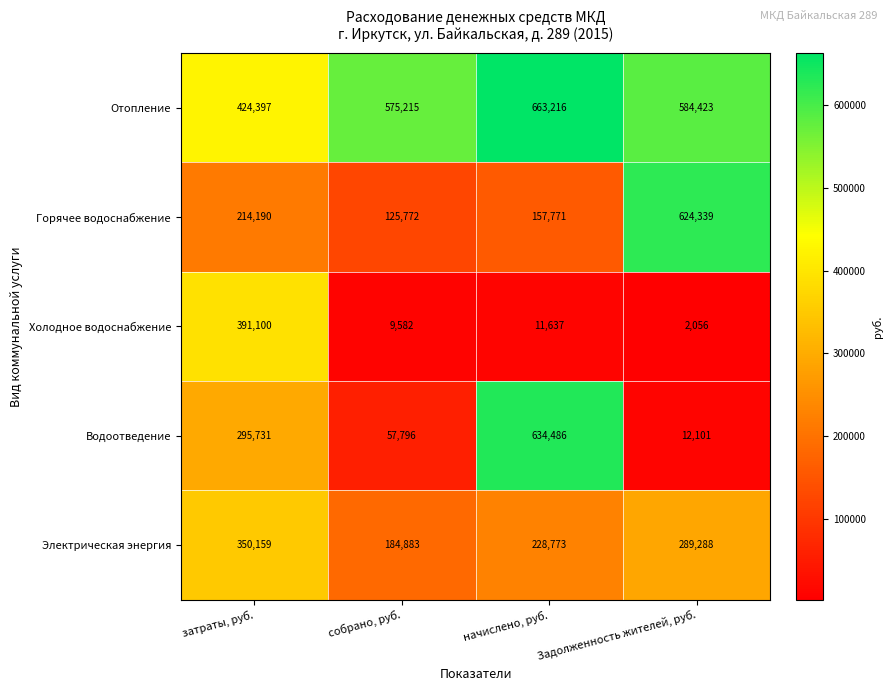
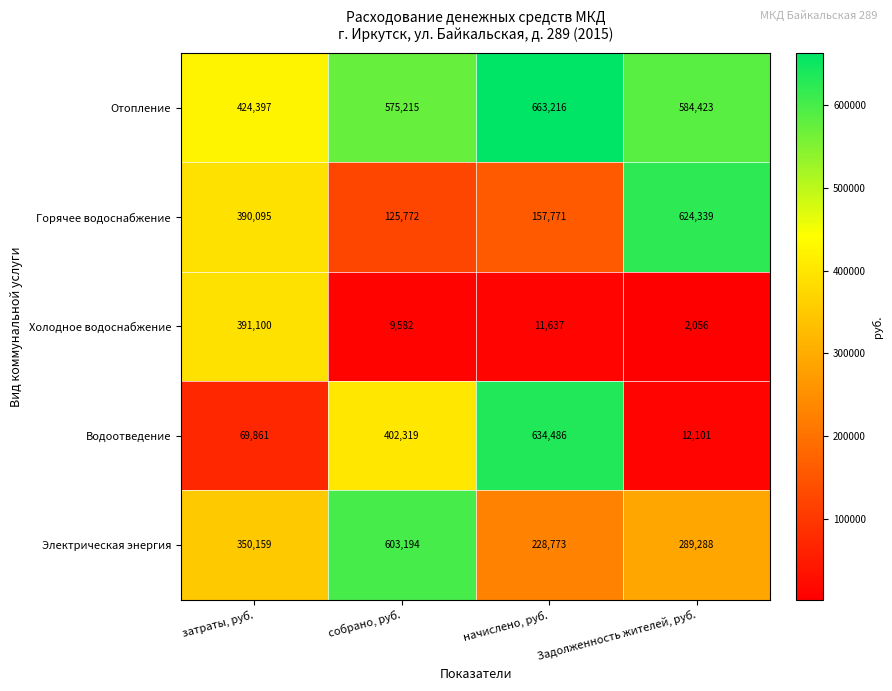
  {
    "Отопление": {
      "затраты, руб.": "424,397",
      "собрано, руб.": "575,215",
      "начислено, руб.": "663,216",
      "Задолженность жителей, руб.": "584,423"
    },
    "Горячее водоснабжение": {
-     "затраты, руб.": "214,190",
+     "затраты, руб.": "390,095",
      "собрано, руб.": "125,772",
      "начислено, руб.": "157,771",
      "Задолженность жителей, руб.": "624,339"
    },
    "Холодное водоснабжение": {
      "затраты, руб.": "391,100",
      "собрано, руб.": "9,582",
      "начислено, руб.": "11,637",
      "Задолженность жителей, руб.": "2,056"
    },
    "Водоотведение": {
-     "затраты, руб.": "295,731",
-     "собрано, руб.": "57,796",
+     "затраты, руб.": "69,861",
+     "собрано, руб.": "402,319",
      "начислено, руб.": "634,486",
      "Задолженность жителей, руб.": "12,101"
    },
    "Электрическая энергия": {
      "затраты, руб.": "350,159",
-     "собрано, руб.": "184,883",
+     "собрано, руб.": "603,194",
      "начислено, руб.": "228,773",
      "Задолженность жителей, руб.": "289,288"
    }
  }
